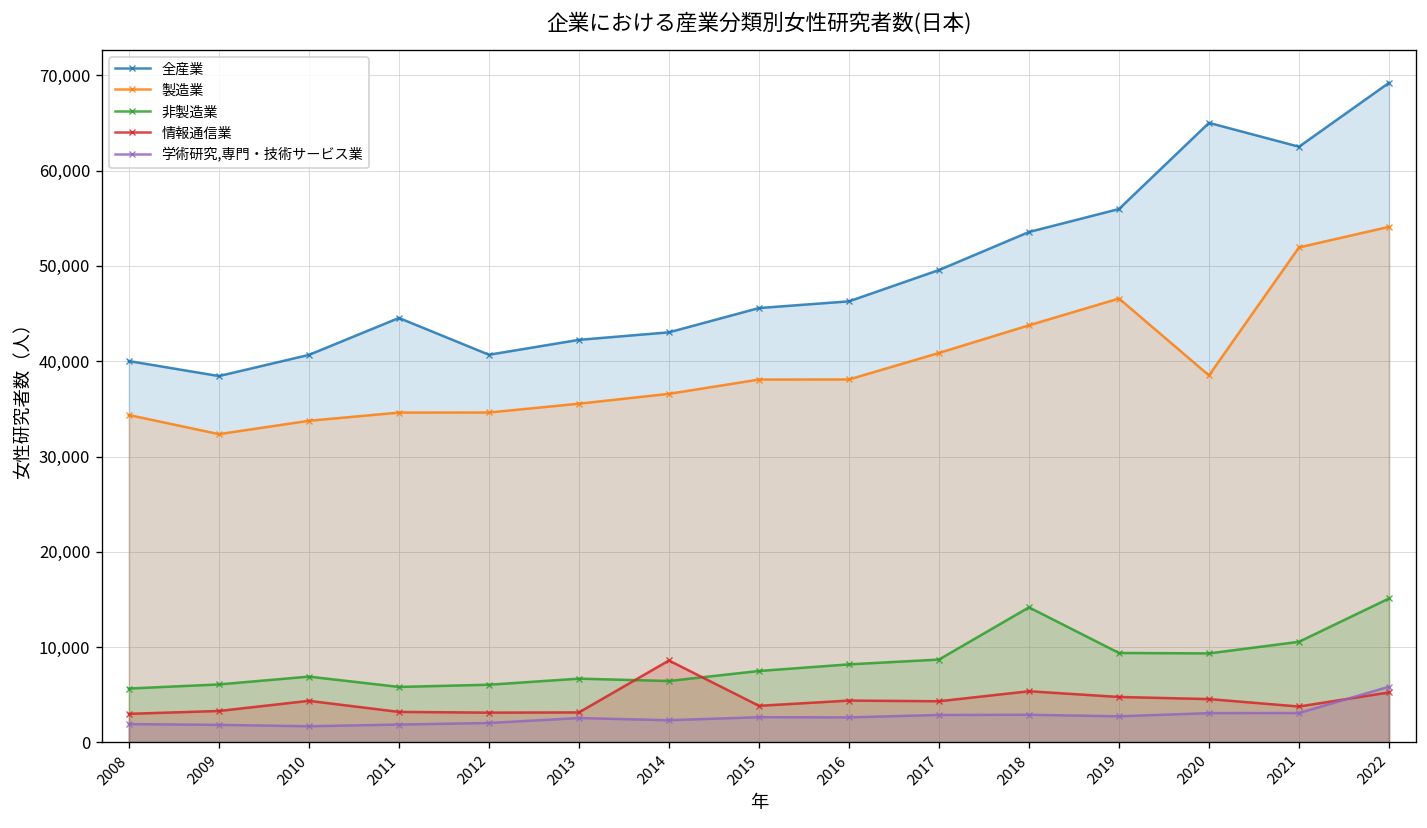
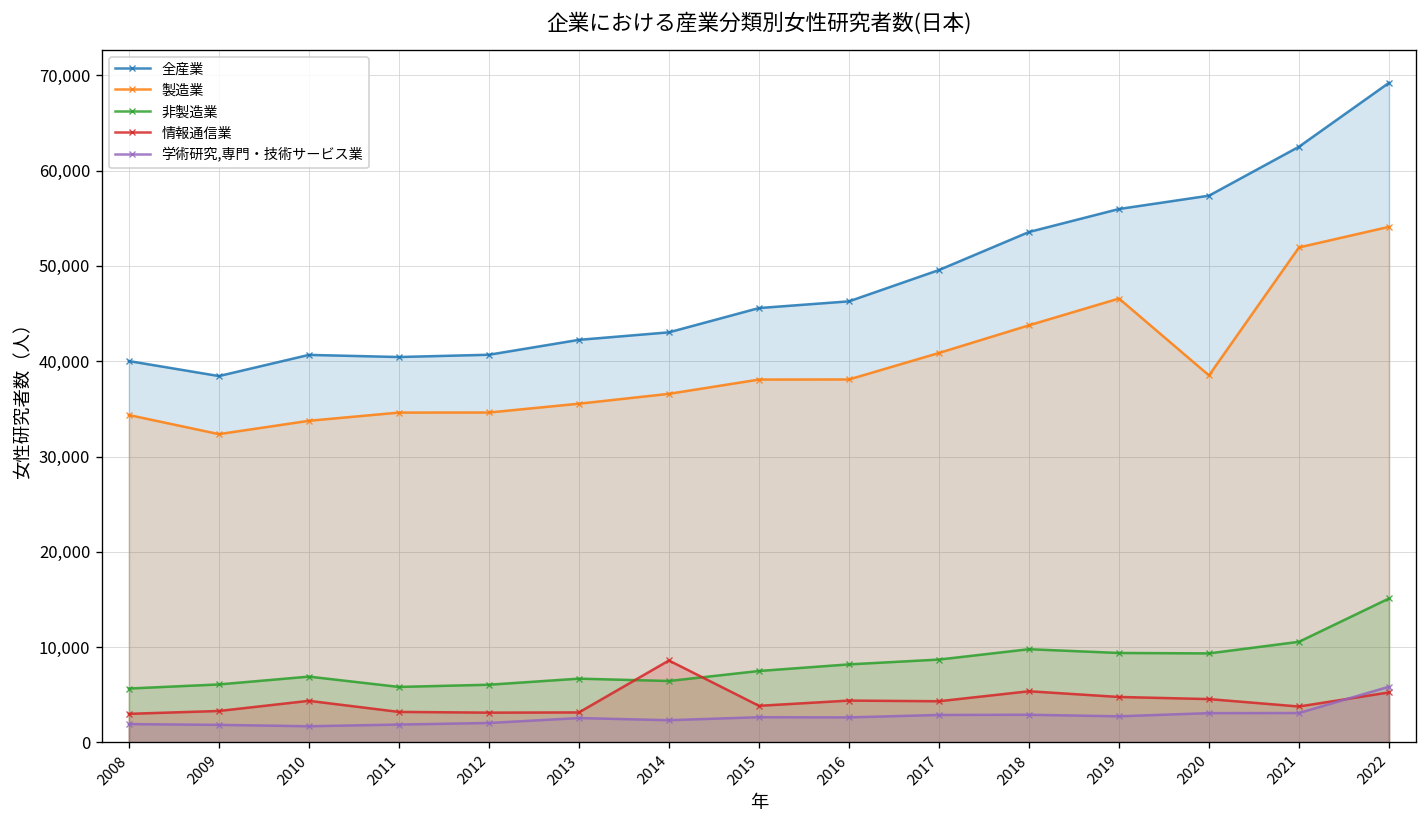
  {
    "全産業": {
      "2008": "40,000",
      "2009": "38,000",
      "2010": "41,000",
-     "2011": "45,000",
+     "2011": "40,000",
      "2012": "41,000",
      "2013": "42,000",
      "2014": "43,000",
      "2015": "46,000",
      "2016": "46,000",
      "2017": "50,000",
      "2018": "54,000",
      "2019": "56,000",
-     "2020": "65,000",
+     "2020": "57,000",
      "2021": "63,000",
      "2022": "69,000"
    },
    "製造業": {
      "2008": "34,000",
      "2009": "32,000",
      "2010": "34,000",
      "2011": "35,000",
      "2012": "35,000",
      "2013": "36,000",
      "2014": "37,000",
      "2015": "38,000",
      "2016": "38,000",
      "2017": "41,000",
      "2018": "44,000",
      "2019": "47,000",
      "2020": "39,000",
      "2021": "52,000",
      "2022": "54,000"
    },
    "非製造業": {
      "2008": "6,000",
      "2009": "6,000",
      "2010": "7,000",
      "2011": "6,000",
      "2012": "6,000",
      "2013": "7,000",
      "2014": "6,000",
      "2015": "8,000",
      "2016": "8,000",
      "2017": "9,000",
-     "2018": "14,000",
+     "2018": "10,000",
      "2019": "9,000",
      "2020": "9,000",
      "2021": "11,000",
      "2022": "15,000"
    },
    "情報通信業": {
      "2008": "3,000",
      "2009": "3,000",
      "2010": "4,000",
      "2011": "3,000",
      "2012": "3,000",
      "2013": "3,000",
      "2014": "9,000",
      "2015": "4,000",
      "2016": "4,000",
      "2017": "4,000",
      "2018": "5,000",
      "2019": "5,000",
      "2020": "5,000",
      "2021": "4,000",
      "2022": "5,000"
    },
    "学術研究,専門・技術サービス業": {
      "2008": "2,000",
      "2009": "2,000",
      "2010": "2,000",
      "2011": "2,000",
      "2012": "2,000",
      "2013": "3,000",
      "2014": "2,000",
      "2015": "3,000",
      "2016": "3,000",
      "2017": "3,000",
      "2018": "3,000",
      "2019": "3,000",
      "2020": "3,000",
      "2021": "3,000",
      "2022": "6,000"
    }
  }
